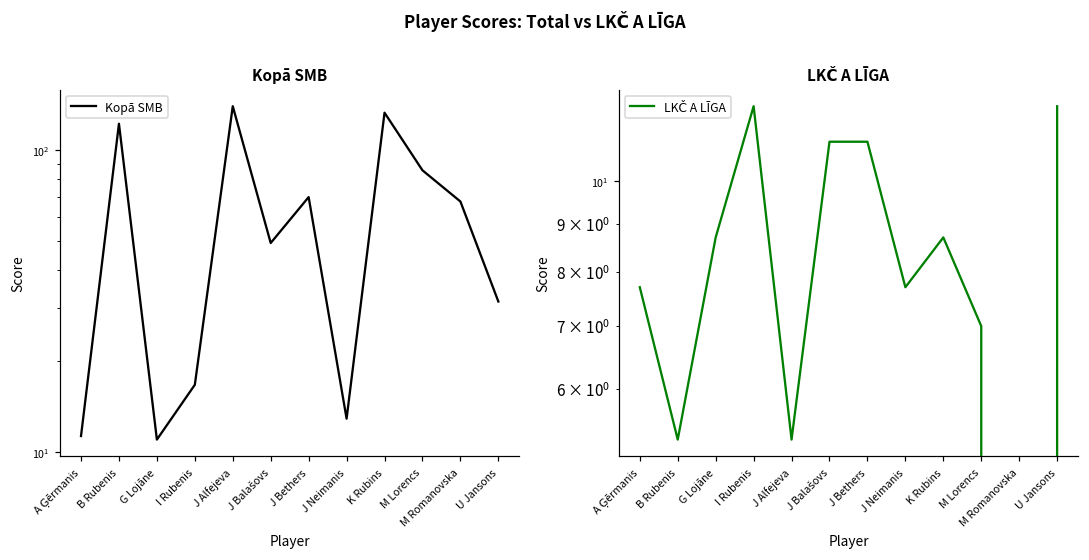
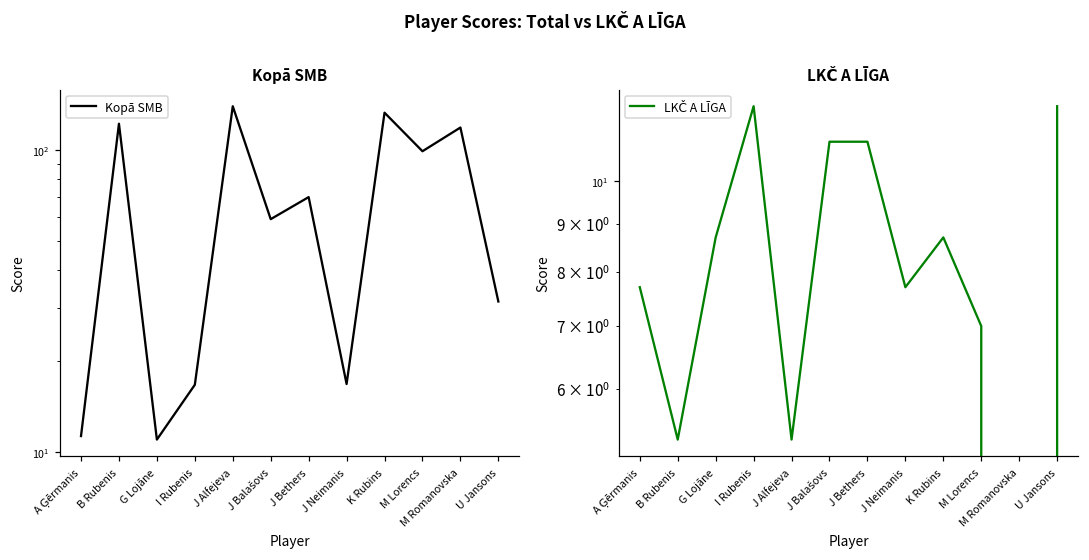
  {
    "Kopā SMB": {
      "A Ģērmanis": 11.3,
      "B Rubenis": 120,
      "G Lojāne": 11,
      "I Rubenis": 17,
      "J Alfejeva": 140,
-     "J Balašovs": 49,
+     "J Balašovs": 59,
      "J Bethers": 70,
-     "J Neimanis": 13,
+     "J Neimanis": 17,
      "K Rubins": 130,
-     "M Lorencs": 86,
-     "M Romanovska": 68,
+     "M Lorencs": 99,
+     "M Romanovska": 119,
      "U Jansons": 32
    }
  }
